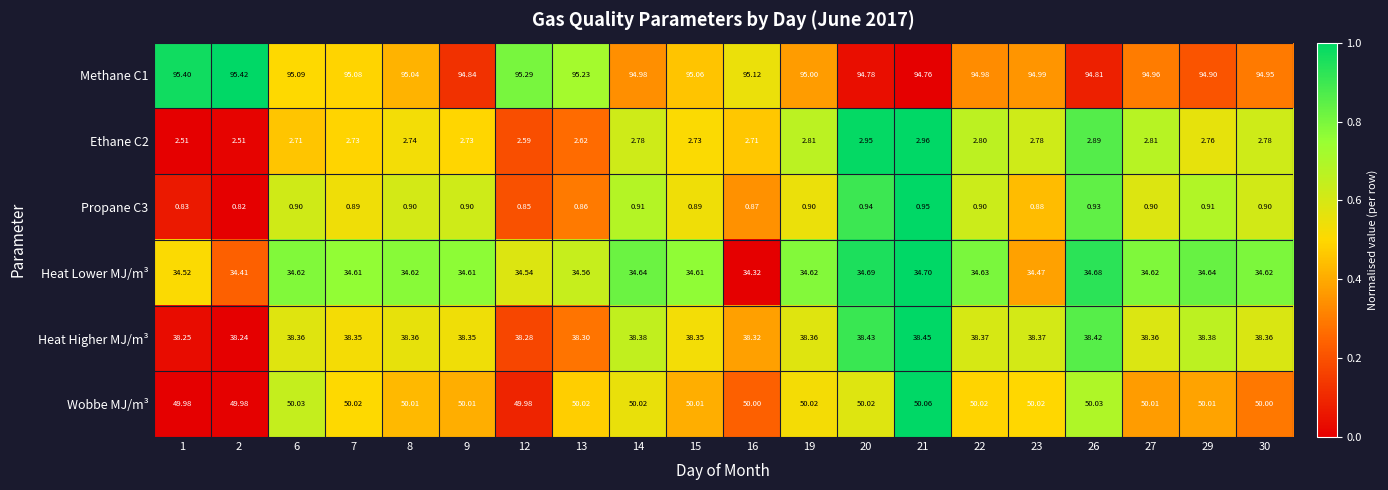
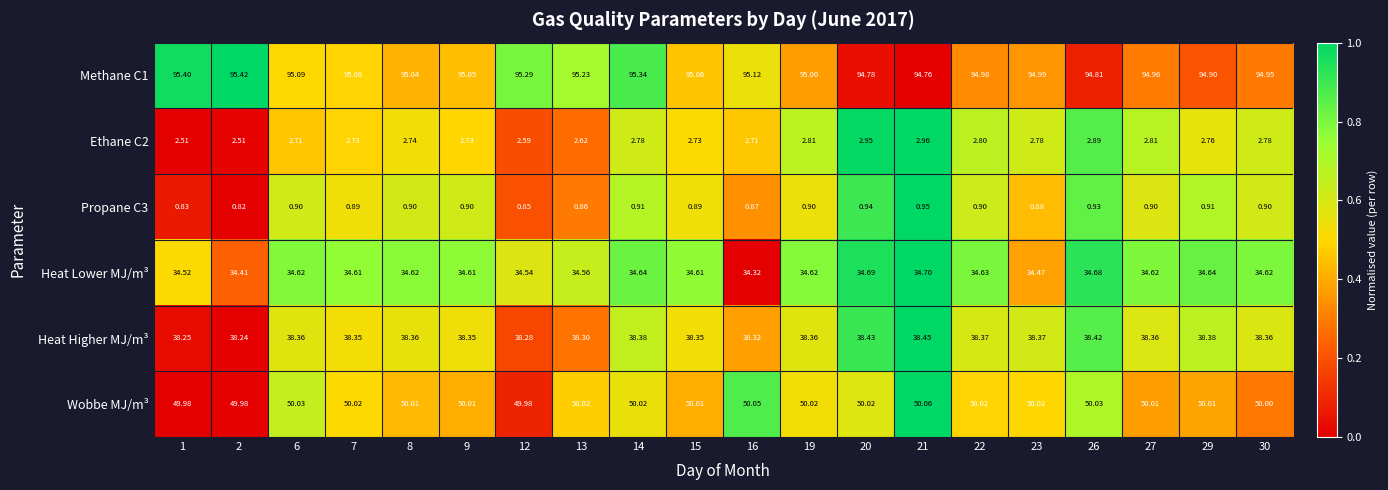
  {
    "Methane C1": {
      "1": 95.40,
      "2": 95.42,
      "6": 95.09,
      "7": 95.08,
      "8": 95.04,
-     "9": 94.84,
+     "9": 95.05,
      "12": 95.29,
      "13": 95.23,
-     "14": 94.98,
+     "14": 95.34,
      "15": 95.06,
      "16": 95.12,
      "19": 95.00,
      "20": 94.78,
      "21": 94.76,
      "22": 94.98,
      "23": 94.99,
      "26": 94.81,
      "27": 94.96,
      "29": 94.90,
      "30": 94.95
    },
    "Ethane C2": {
      "1": 2.51,
      "2": 2.51,
      "6": 2.71,
      "7": 2.73,
      "8": 2.74,
      "9": 2.73,
      "12": 2.59,
      "13": 2.62,
      "14": 2.78,
      "15": 2.73,
      "16": 2.71,
      "19": 2.81,
      "20": 2.95,
      "21": 2.96,
      "22": 2.80,
      "23": 2.78,
      "26": 2.89,
      "27": 2.81,
      "29": 2.76,
      "30": 2.78
    },
    "Propane C3": {
      "1": 0.83,
      "2": 0.82,
      "6": 0.90,
      "7": 0.89,
      "8": 0.90,
      "9": 0.90,
      "12": 0.85,
      "13": 0.86,
      "14": 0.91,
      "15": 0.89,
      "16": 0.87,
      "19": 0.90,
      "20": 0.94,
      "21": 0.95,
      "22": 0.90,
      "23": 0.88,
      "26": 0.93,
      "27": 0.90,
      "29": 0.91,
      "30": 0.90
    },
    "Heat Lower MJ/m³": {
      "1": 34.52,
      "2": 34.41,
      "6": 34.62,
      "7": 34.61,
      "8": 34.62,
      "9": 34.61,
      "12": 34.54,
      "13": 34.56,
      "14": 34.64,
      "15": 34.61,
      "16": 34.32,
      "19": 34.62,
      "20": 34.69,
      "21": 34.70,
      "22": 34.63,
      "23": 34.47,
      "26": 34.68,
      "27": 34.62,
      "29": 34.64,
      "30": 34.62
    },
    "Heat Higher MJ/m³": {
      "1": 38.25,
      "2": 38.24,
      "6": 38.36,
      "7": 38.35,
      "8": 38.36,
      "9": 38.35,
      "12": 38.28,
      "13": 38.30,
      "14": 38.38,
      "15": 38.35,
      "16": 38.32,
      "19": 38.36,
      "20": 38.43,
      "21": 38.45,
      "22": 38.37,
      "23": 38.37,
      "26": 38.42,
      "27": 38.36,
      "29": 38.38,
      "30": 38.36
    },
    "Wobbe MJ/m³": {
      "1": 49.98,
      "2": 49.98,
      "6": 50.03,
      "7": 50.02,
      "8": 50.01,
      "9": 50.01,
      "12": 49.98,
      "13": 50.02,
      "14": 50.02,
      "15": 50.01,
-     "16": 50.00,
+     "16": 50.05,
      "19": 50.02,
      "20": 50.02,
      "21": 50.06,
      "22": 50.02,
      "23": 50.02,
      "26": 50.03,
      "27": 50.01,
      "29": 50.01,
      "30": 50.00
    }
  }
